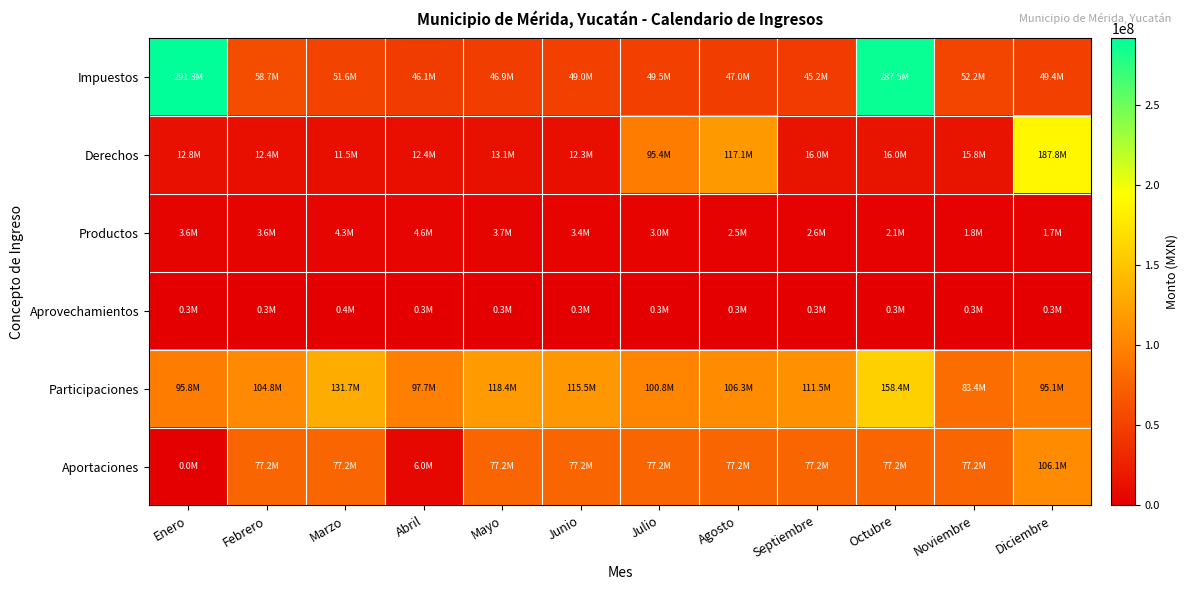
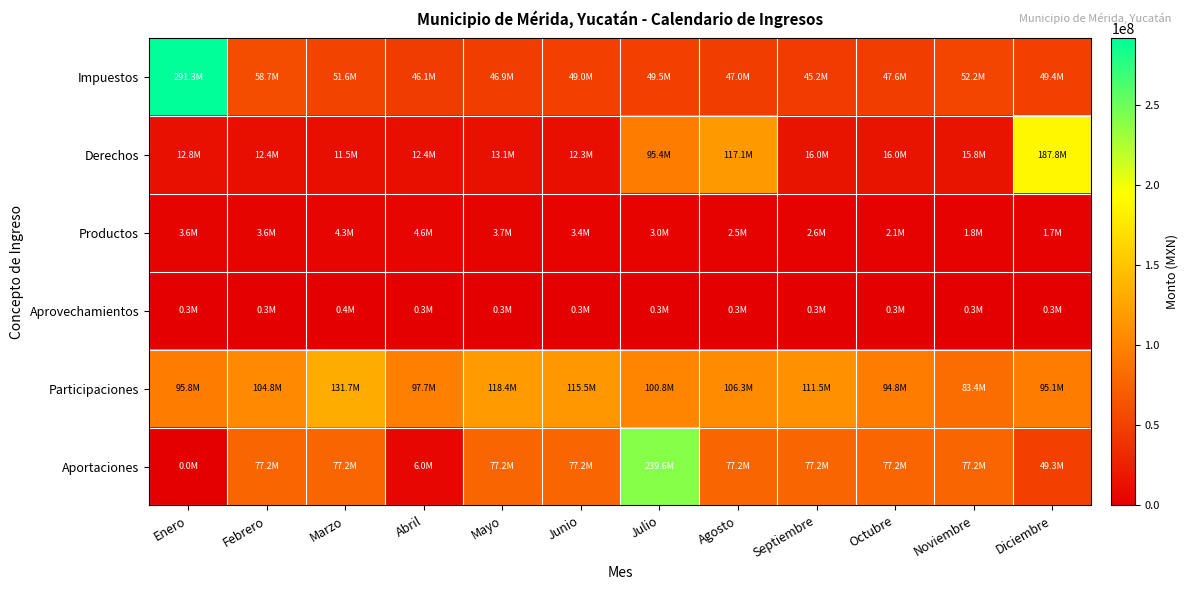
  {
    "Impuestos": {
      "Enero": "291.3M",
      "Febrero": "58.7M",
      "Marzo": "51.6M",
      "Abril": "46.1M",
      "Mayo": "46.9M",
      "Junio": "49.0M",
      "Julio": "49.5M",
      "Agosto": "47.0M",
      "Septiembre": "45.2M",
-     "Octubre": "287.5M",
+     "Octubre": "47.6M",
      "Noviembre": "52.2M",
      "Diciembre": "49.4M"
    },
    "Derechos": {
      "Enero": "12.8M",
      "Febrero": "12.4M",
      "Marzo": "11.5M",
      "Abril": "12.4M",
      "Mayo": "13.1M",
      "Junio": "12.3M",
      "Julio": "95.4M",
      "Agosto": "117.1M",
      "Septiembre": "16.0M",
      "Octubre": "16.0M",
      "Noviembre": "15.8M",
      "Diciembre": "187.8M"
    },
    "Productos": {
      "Enero": "3.6M",
      "Febrero": "3.6M",
      "Marzo": "4.3M",
      "Abril": "4.6M",
      "Mayo": "3.7M",
      "Junio": "3.4M",
      "Julio": "3.0M",
      "Agosto": "2.5M",
      "Septiembre": "2.6M",
      "Octubre": "2.1M",
      "Noviembre": "1.8M",
      "Diciembre": "1.7M"
    },
    "Aprovechamientos": {
      "Enero": "0.3M",
      "Febrero": "0.3M",
      "Marzo": "0.4M",
      "Abril": "0.3M",
      "Mayo": "0.3M",
      "Junio": "0.3M",
      "Julio": "0.3M",
      "Agosto": "0.3M",
      "Septiembre": "0.3M",
      "Octubre": "0.3M",
      "Noviembre": "0.3M",
      "Diciembre": "0.3M"
    },
    "Participaciones": {
      "Enero": "95.8M",
      "Febrero": "104.8M",
      "Marzo": "131.7M",
      "Abril": "97.7M",
      "Mayo": "118.4M",
      "Junio": "115.5M",
      "Julio": "100.8M",
      "Agosto": "106.3M",
      "Septiembre": "111.5M",
-     "Octubre": "158.4M",
+     "Octubre": "94.8M",
      "Noviembre": "83.4M",
      "Diciembre": "95.1M"
    },
    "Aportaciones": {
      "Enero": "0.0M",
      "Febrero": "77.2M",
      "Marzo": "77.2M",
      "Abril": "6.0M",
      "Mayo": "77.2M",
      "Junio": "77.2M",
-     "Julio": "77.2M",
+     "Julio": "239.6M",
      "Agosto": "77.2M",
      "Septiembre": "77.2M",
      "Octubre": "77.2M",
      "Noviembre": "77.2M",
-     "Diciembre": "106.1M"
+     "Diciembre": "49.3M"
    }
  }
